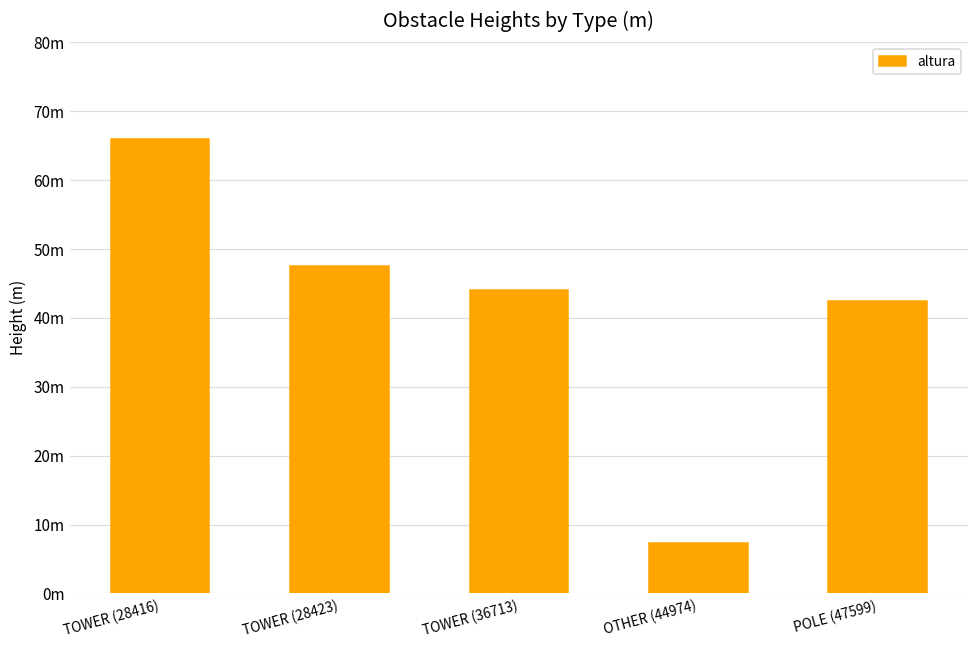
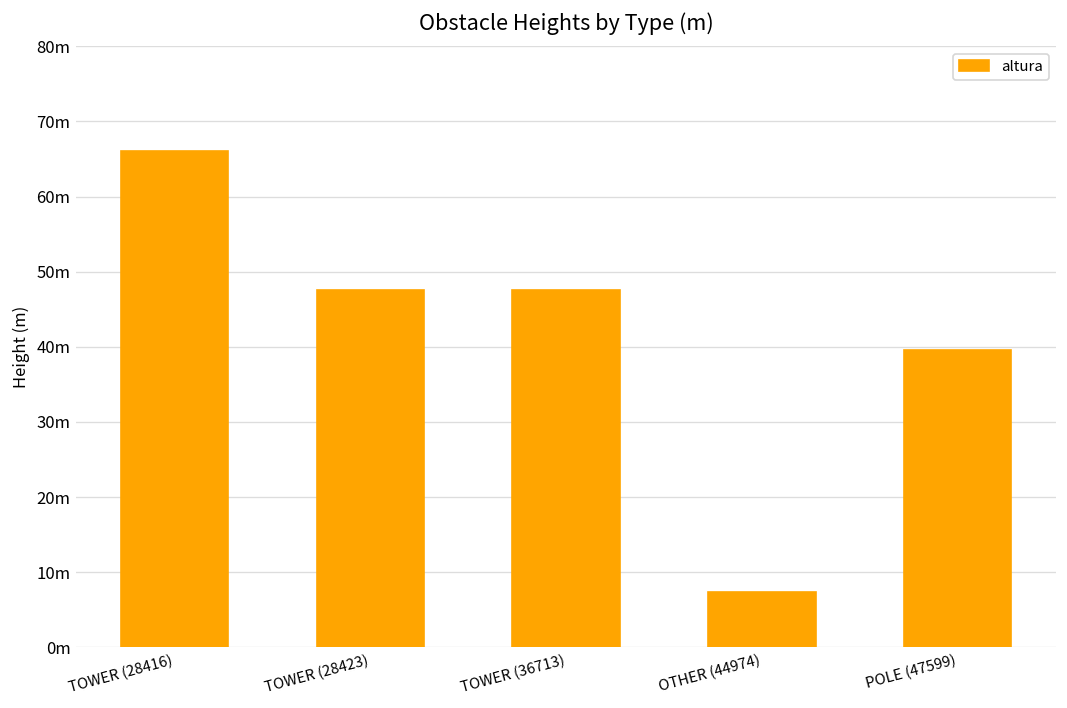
  {
    "TOWER (28416)": "66m",
    "TOWER (28423)": "48m",
-   "TOWER (36713)": "44m",
+   "TOWER (36713)": "48m",
    "OTHER (44974)": "7m",
-   "POLE (47599)": "43m"
+   "POLE (47599)": "40m"
  }
